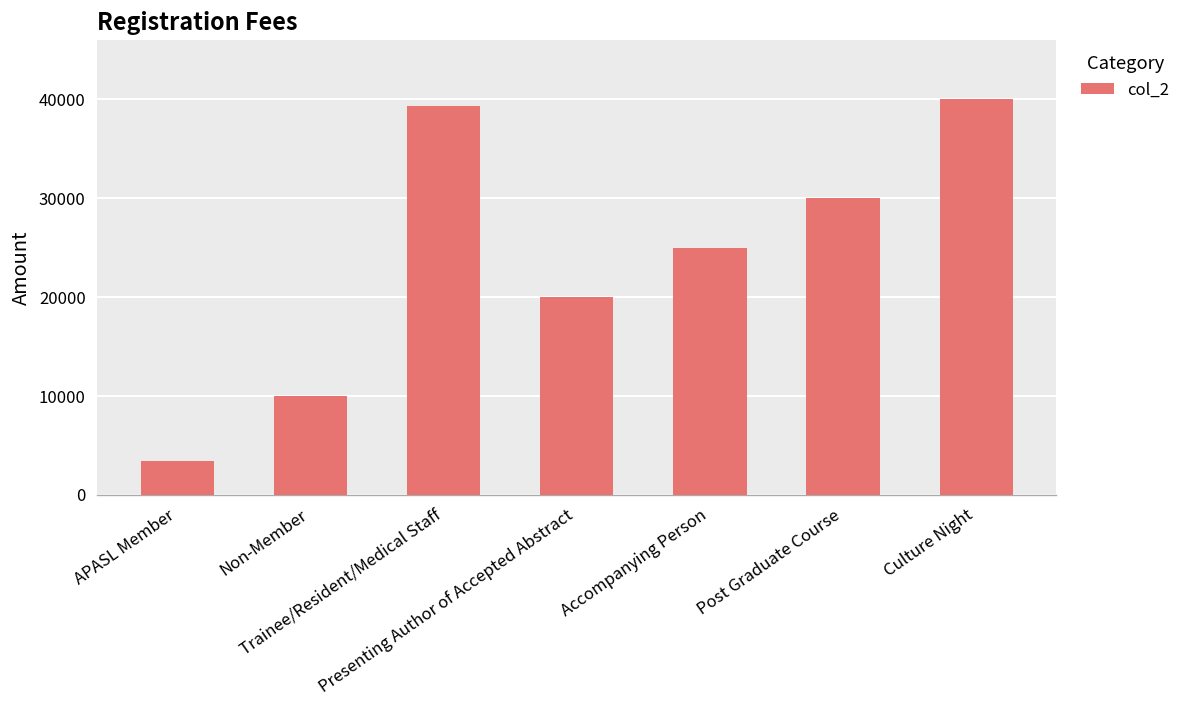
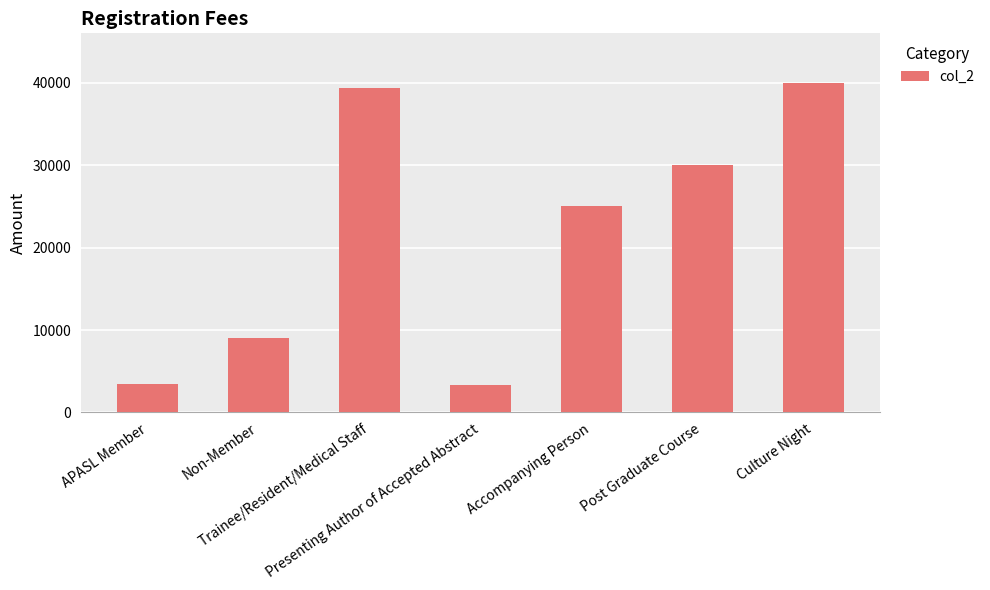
  {
    "APASL Member": 3000,
-   "Non-Member": 10000,
+   "Non-Member": 9000,
    "Trainee/Resident/Medical Staff": 39000,
-   "Presenting Author of Accepted Abstract": 20000,
+   "Presenting Author of Accepted Abstract": 3000,
    "Accompanying Person": 25000,
    "Post Graduate Course": 30000,
    "Culture Night": 40000
  }
